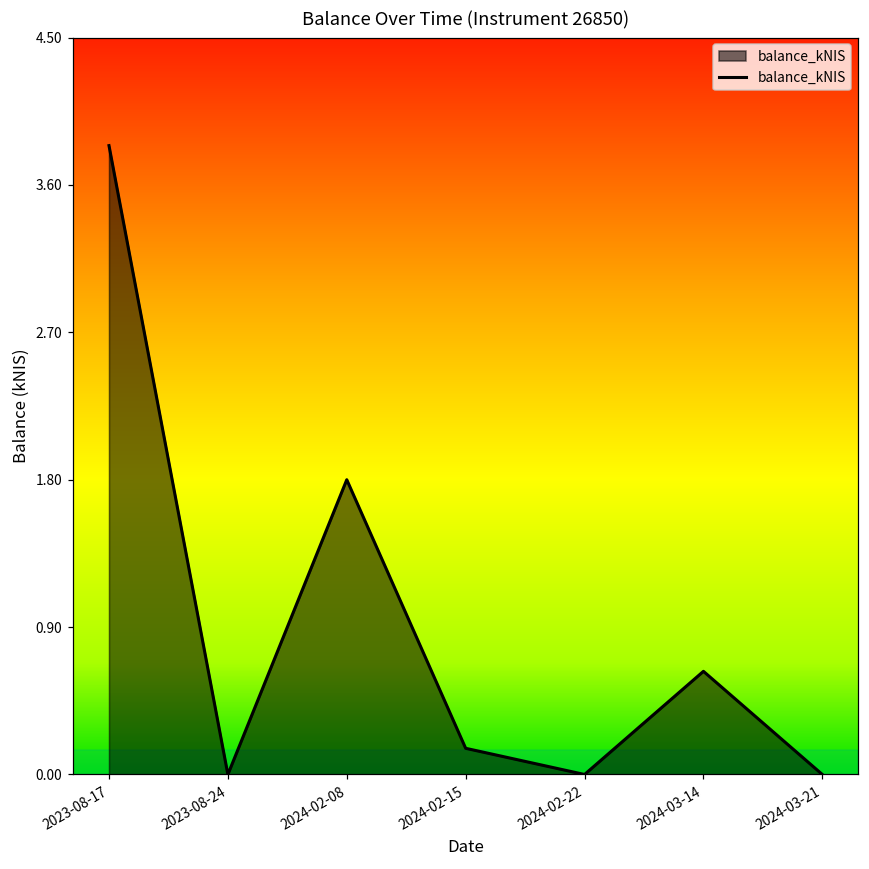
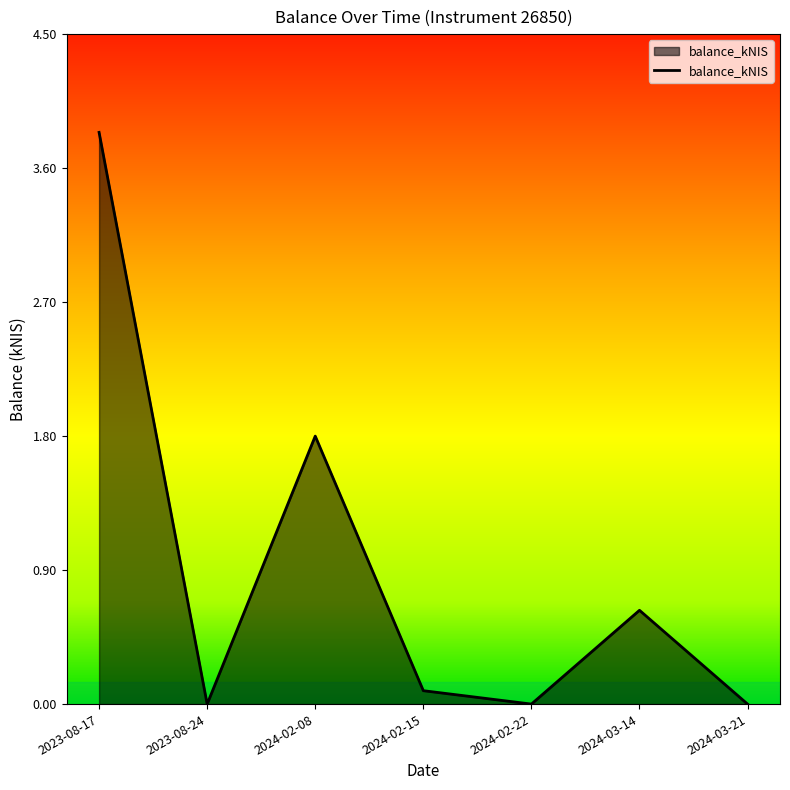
  {
    "2023-08-17": 3.84,
    "2023-08-24": 0.00,
    "2024-02-08": 1.80,
-   "2024-02-15": 0.16,
+   "2024-02-15": 0.09,
    "2024-02-22": 0.00,
    "2024-03-14": 0.63,
    "2024-03-21": 0.00
  }
